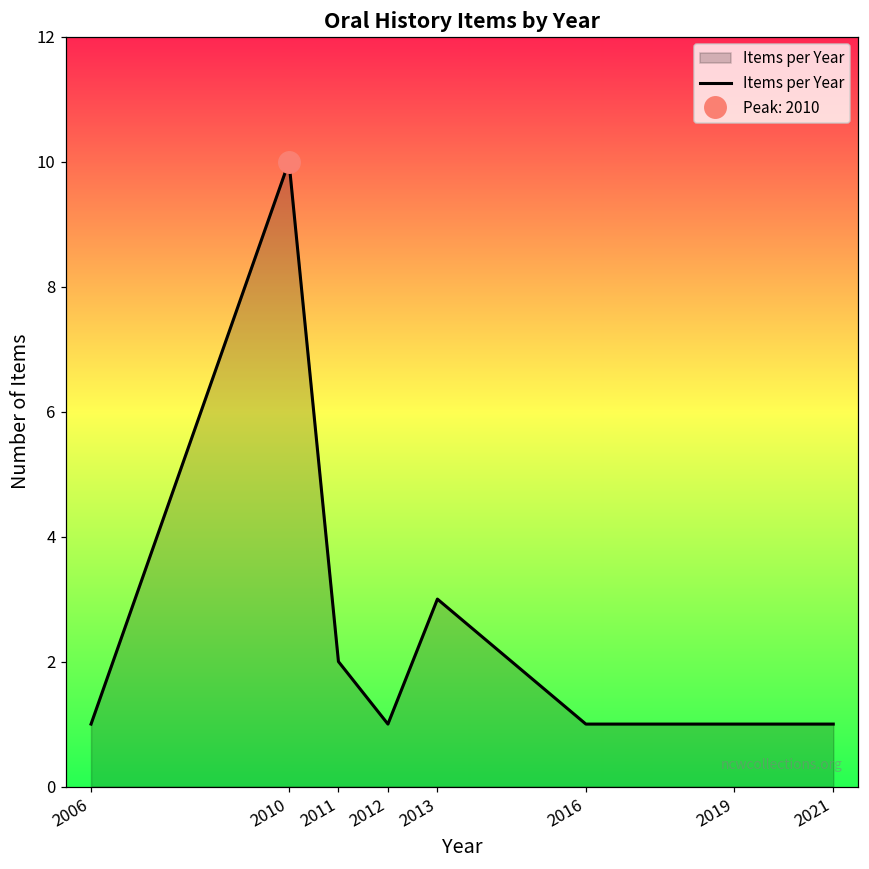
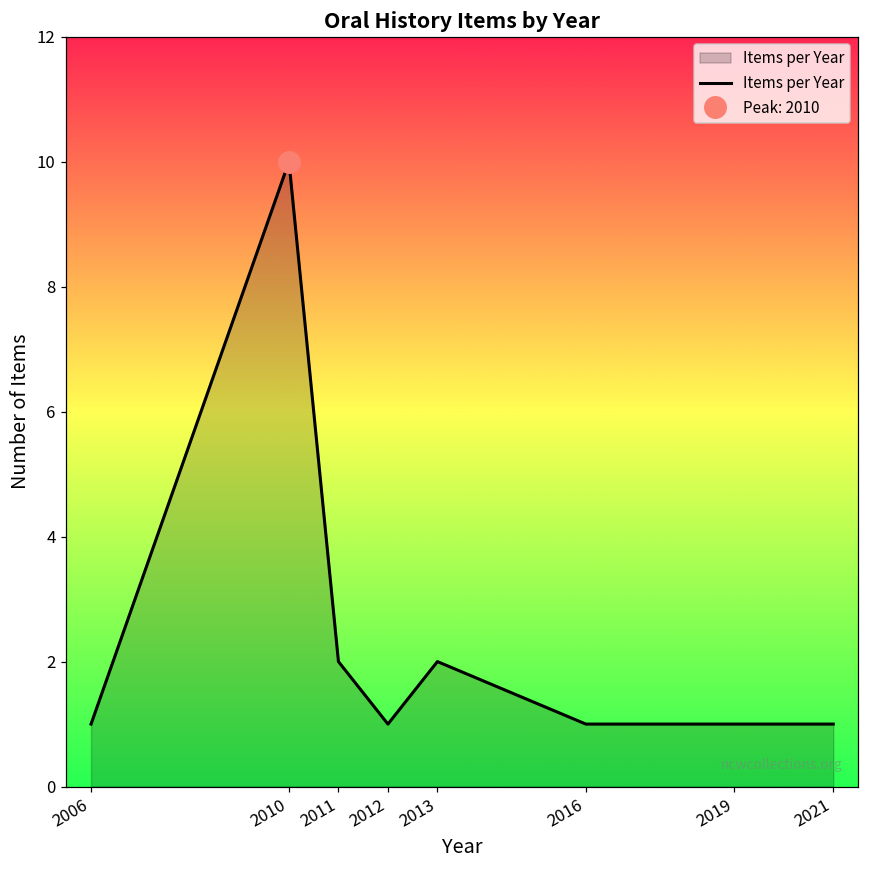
  {
    "Items per Year": {
      "2006": 1,
      "2011": 2,
      "2012": 1,
-     "2013": 3,
+     "2013": 2,
      "2016": 1,
      "2019": 1,
      "2021": 1
    }
  }
